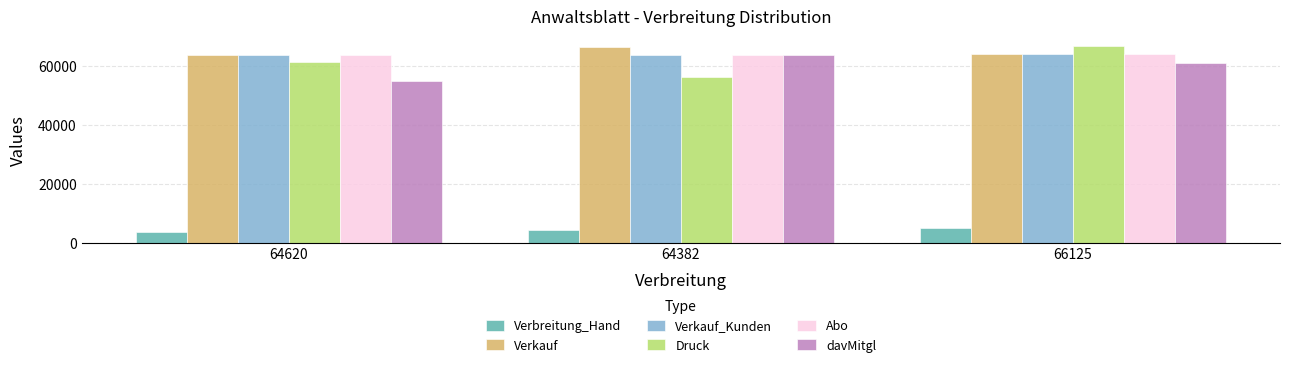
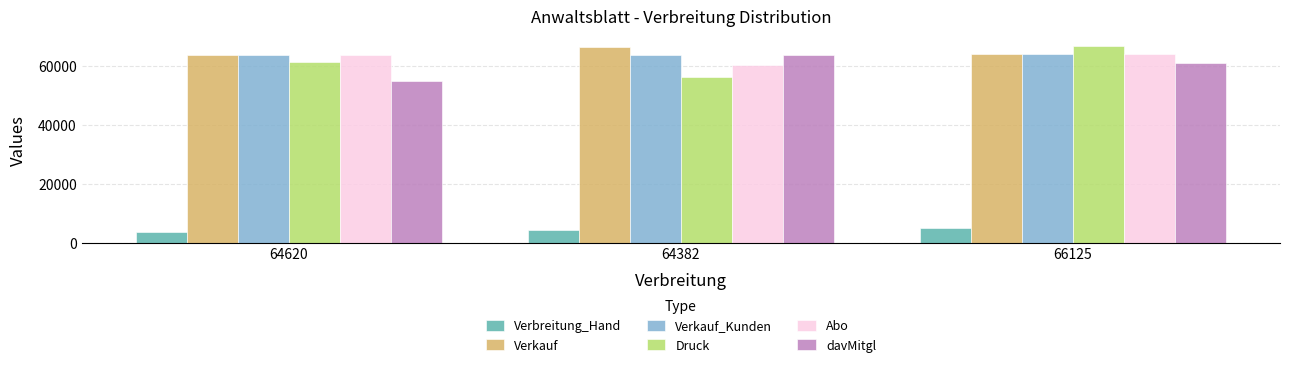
  {
    "Abo": {
      "64620": 64000,
-     "64382": 64000,
+     "64382": 60000,
      "66125": 64000
    },
    "davMitgl": {
      "64620": 55000,
      "64382": 64000,
      "66125": 61000
    }
  }
